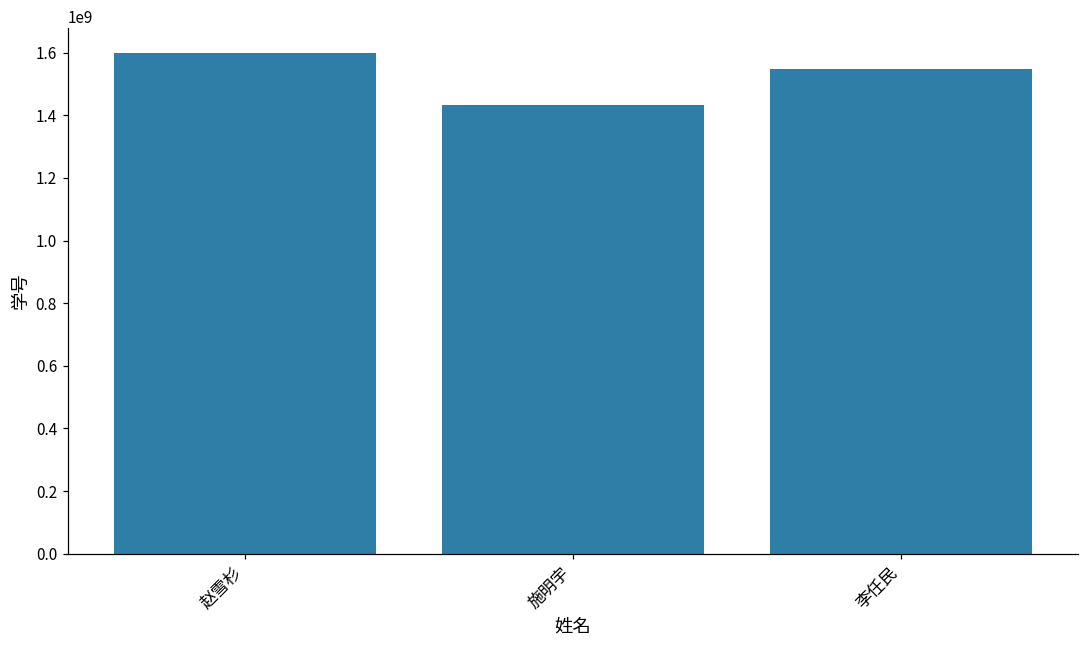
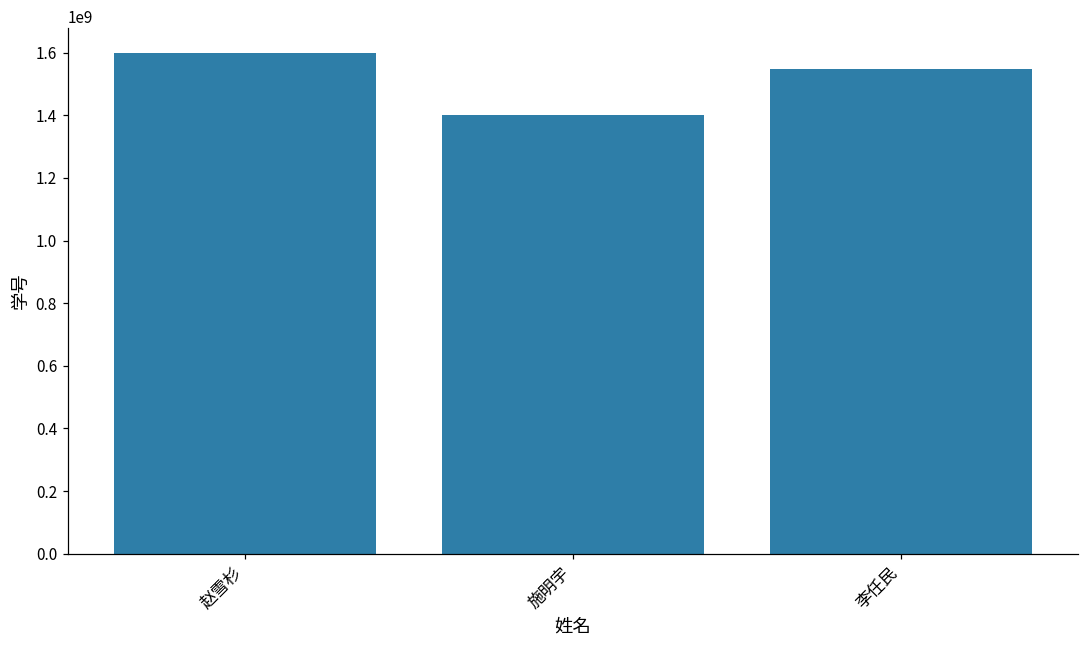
  {
    "赵雪杉": 1600000000,
-   "施明宇": 1430000000,
+   "施明宇": 1400000000,
    "李任民": 1550000000
  }
